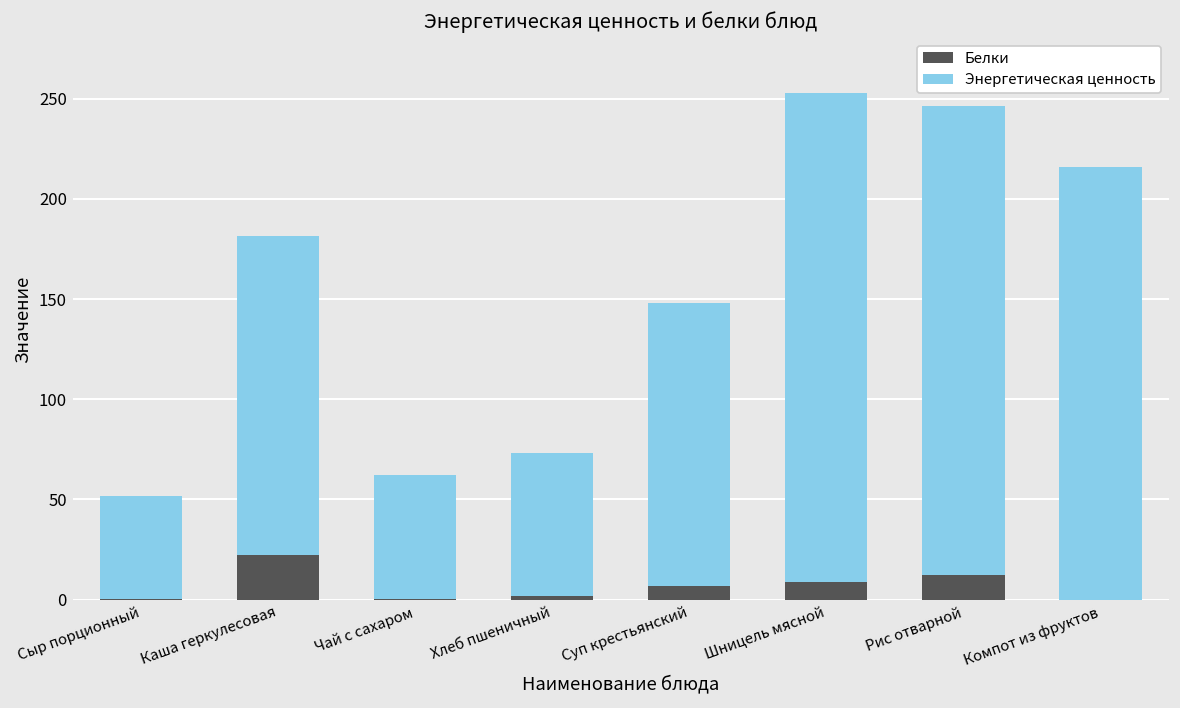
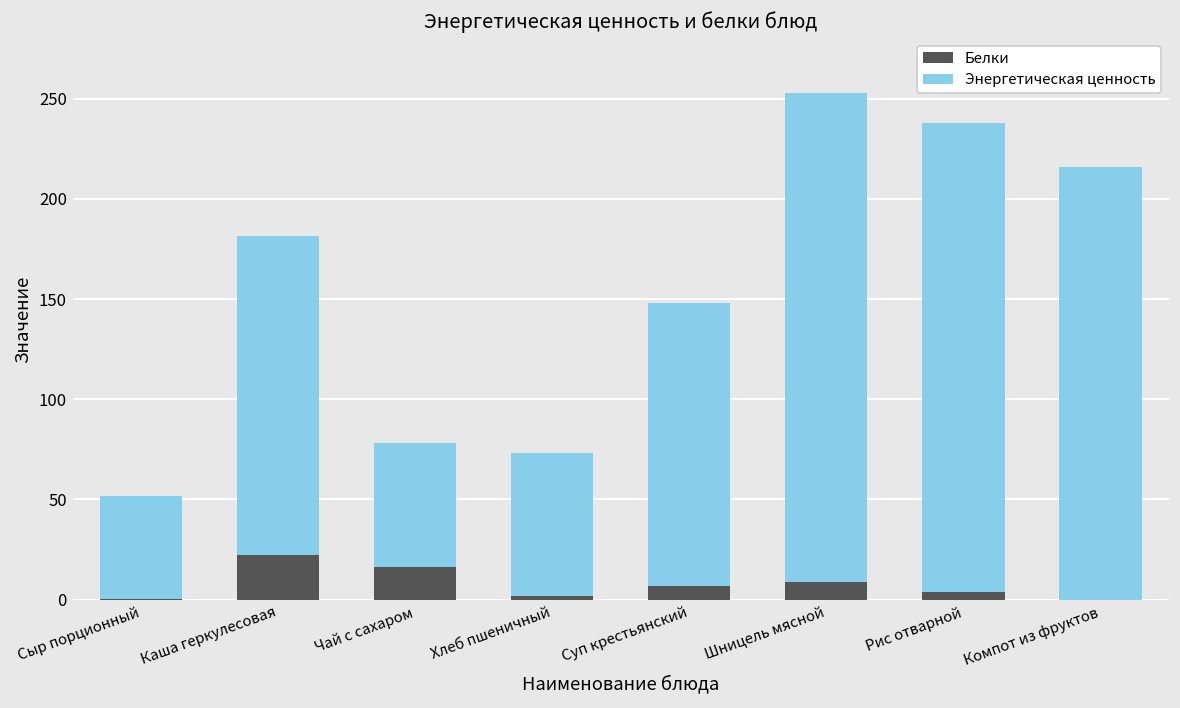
  {
    "Белки": {
      "Каша геркулесовая": 22,
-     "Чай с сахаром": 0,
+     "Чай с сахаром": 16,
      "Хлеб пшеничный": 2,
      "Суп крестьянский": 7,
      "Шницель мясной": 9,
-     "Рис отварной": 12
+     "Рис отварной": 4
    },
    "Энергетическая ценность": {
      "Сыр порционный": 51,
      "Каша геркулесовая": 159,
      "Чай с сахаром": 62,
      "Хлеб пшеничный": 71,
      "Суп крестьянский": 141,
      "Шницель мясной": 244,
      "Рис отварной": 234,
      "Компот из фруктов": 216
    }
  }
